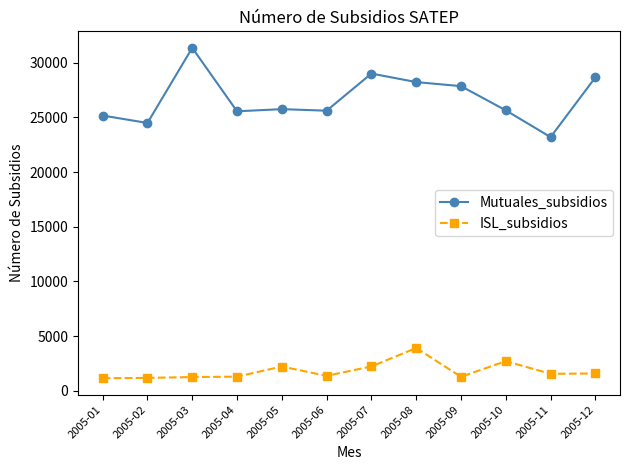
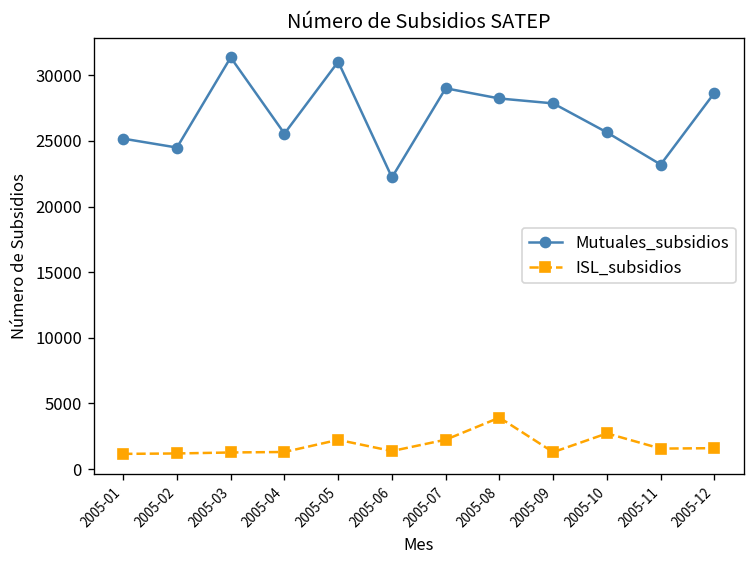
  {
    "Mutuales_subsidios": {
      "2005-01": 25200,
      "2005-02": 24500,
      "2005-03": 31400,
      "2005-04": 25600,
-     "2005-05": 25800,
-     "2005-06": 25600,
+     "2005-05": 31000,
+     "2005-06": 22200,
      "2005-07": 29000,
      "2005-08": 28200,
      "2005-09": 27900,
      "2005-10": 25600,
      "2005-11": 23200,
      "2005-12": 28700
    },
    "ISL_subsidios": {
      "2005-01": 1200,
      "2005-02": 1200,
      "2005-03": 1300,
      "2005-04": 1300,
      "2005-05": 2200,
      "2005-06": 1400,
      "2005-07": 2200,
      "2005-08": 3900,
      "2005-09": 1300,
      "2005-10": 2700,
      "2005-11": 1600,
      "2005-12": 1600
    }
  }
